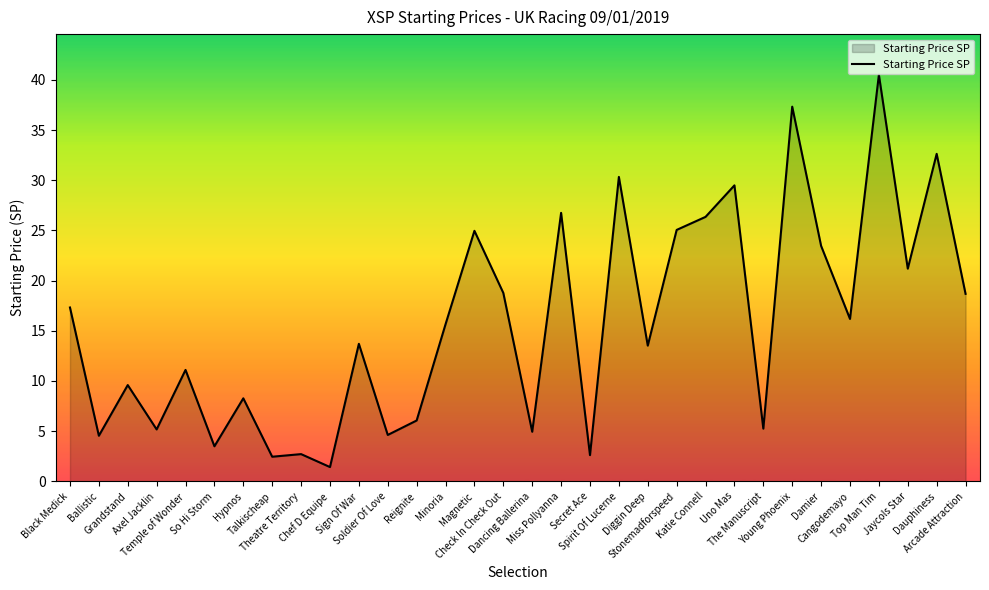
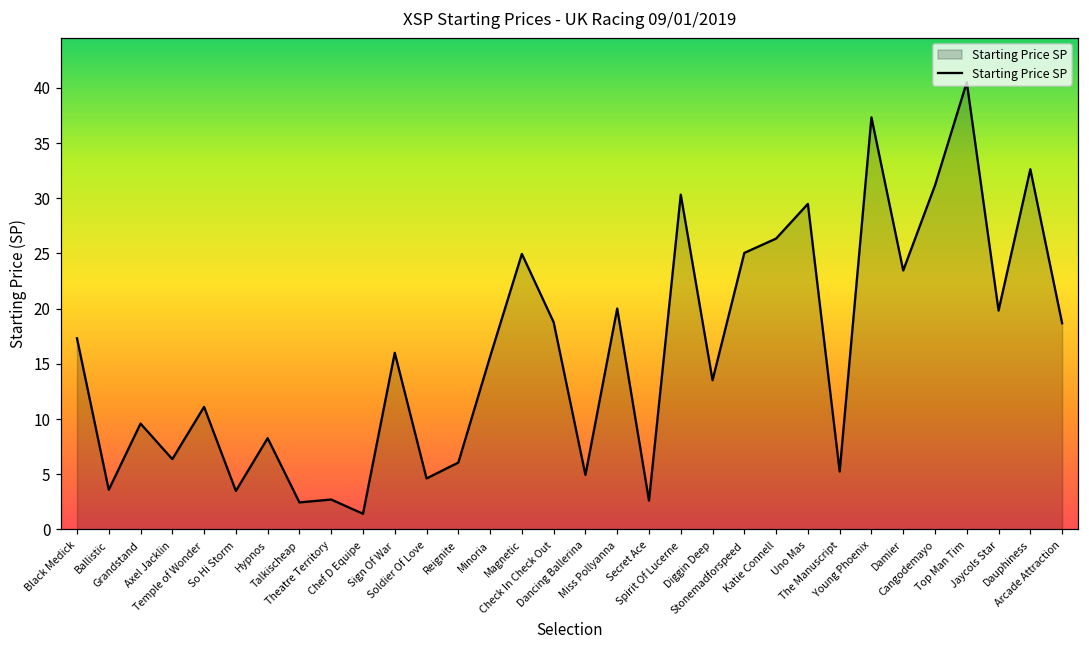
  {
    "Black Medick": 17.3,
-   "Ballistic": 4.5,
+   "Ballistic": 3.6,
    "Grandstand": 9.6,
-   "Axel Jacklin": 5.2,
+   "Axel Jacklin": 6.4,
    "Temple of Wonder": 11.1,
    "So Hi Storm": 3.5,
    "Hypnos": 8.3,
    "Talkischeap": 2.5,
    "Theatre Territory": 2.7,
    "Chef D Equipe": 1.4,
-   "Sign Of War": 13.7,
+   "Sign Of War": 16.0,
    "Soldier Of Love": 4.6,
    "Reignite": 6.1,
    "Minoria": 15.7,
    "Magnetic": 25.0,
    "Check In Check Out": 18.8,
    "Dancing Ballerina": 4.9,
-   "Miss Pollyanna": 26.8,
+   "Miss Pollyanna": 20.0,
    "Secret Ace": 2.6,
    "Spirit Of Lucerne": 30.3,
    "Diggin Deep": 13.5,
    "Stonemadforspeed": 25.1,
    "Katie Connell": 26.4,
    "Uno Mas": 29.5,
    "The Manuscript": 5.3,
    "Young Phoenix": 37.3,
    "Damier": 23.5,
-   "Cangodemayo": 16.2,
+   "Cangodemayo": 31.2,
    "Top Man Tim": 40.5,
-   "Jaycols Star": 21.2,
+   "Jaycols Star": 19.8,
    "Dauphiness": 32.6,
    "Arcade Attraction": 18.7
  }
